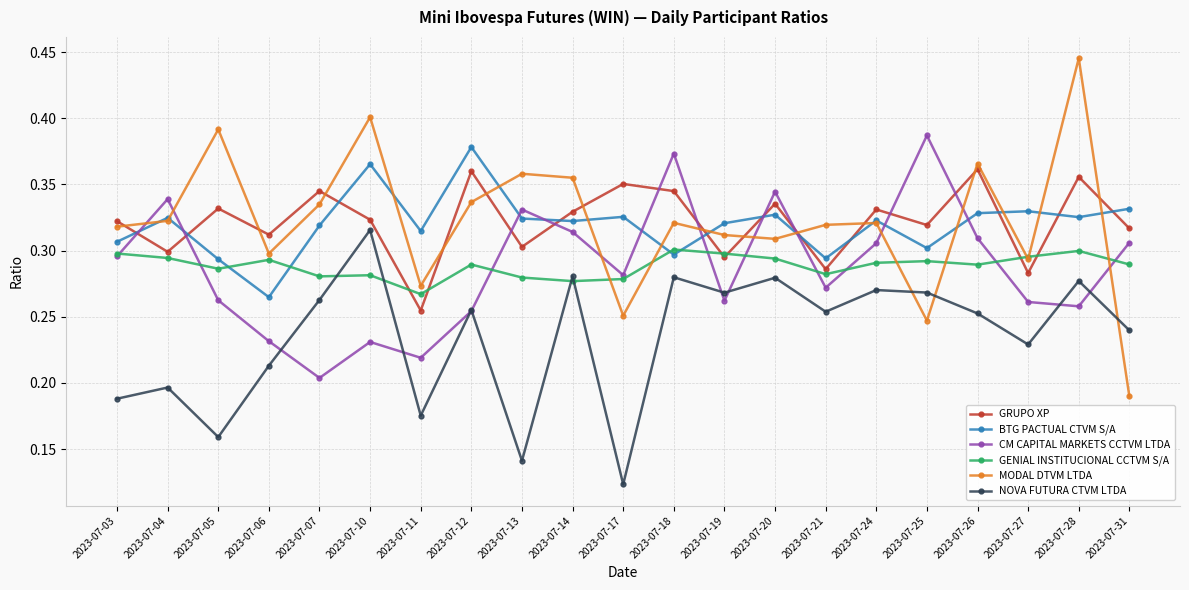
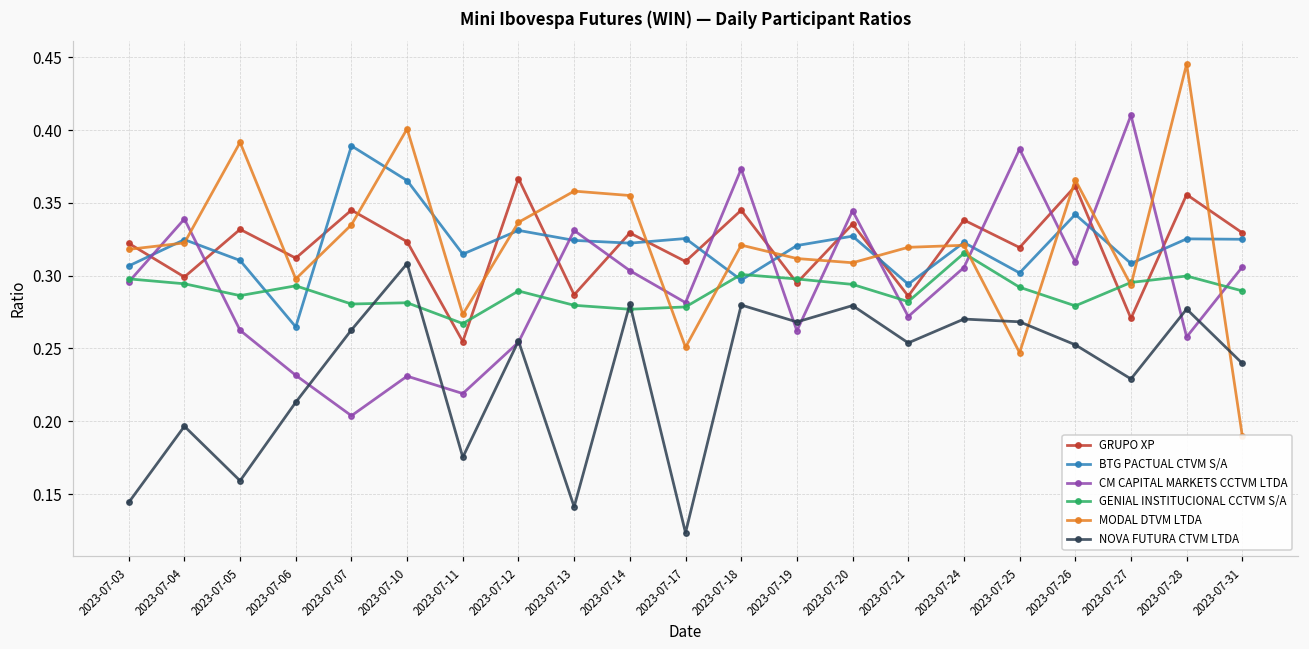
  {
    "GRUPO XP": {
      "2023-07-03": 0.322,
      "2023-07-04": 0.299,
      "2023-07-05": 0.332,
      "2023-07-06": 0.312,
      "2023-07-07": 0.345,
      "2023-07-10": 0.323,
      "2023-07-11": 0.255,
-     "2023-07-12": 0.360,
-     "2023-07-13": 0.303,
+     "2023-07-12": 0.367,
+     "2023-07-13": 0.287,
      "2023-07-14": 0.329,
-     "2023-07-17": 0.350,
+     "2023-07-17": 0.310,
      "2023-07-18": 0.345,
      "2023-07-19": 0.295,
      "2023-07-20": 0.335,
      "2023-07-21": 0.286,
-     "2023-07-24": 0.331,
+     "2023-07-24": 0.338,
      "2023-07-25": 0.319,
      "2023-07-26": 0.361,
-     "2023-07-27": 0.283,
+     "2023-07-27": 0.271,
      "2023-07-28": 0.356,
-     "2023-07-31": 0.317
+     "2023-07-31": 0.329
    },
    "BTG PACTUAL CTVM S/A": {
      "2023-07-03": 0.307,
      "2023-07-04": 0.325,
-     "2023-07-05": 0.293,
+     "2023-07-05": 0.310,
      "2023-07-06": 0.265,
-     "2023-07-07": 0.319,
+     "2023-07-07": 0.389,
      "2023-07-10": 0.365,
      "2023-07-11": 0.315,
-     "2023-07-12": 0.378,
+     "2023-07-12": 0.331,
      "2023-07-13": 0.324,
      "2023-07-14": 0.322,
      "2023-07-17": 0.325,
      "2023-07-18": 0.297,
      "2023-07-19": 0.321,
      "2023-07-20": 0.327,
      "2023-07-21": 0.294,
      "2023-07-25": 0.302,
-     "2023-07-26": 0.328,
-     "2023-07-27": 0.330,
+     "2023-07-26": 0.342,
+     "2023-07-27": 0.308,
      "2023-07-28": 0.325,
-     "2023-07-31": 0.332
+     "2023-07-31": 0.325
    },
    "CM CAPITAL MARKETS CCTVM LTDA": {
      "2023-07-03": 0.296,
      "2023-07-04": 0.339,
      "2023-07-05": 0.262,
      "2023-07-06": 0.232,
      "2023-07-07": 0.204,
      "2023-07-10": 0.231,
      "2023-07-11": 0.219,
      "2023-07-13": 0.331,
-     "2023-07-14": 0.314,
+     "2023-07-14": 0.303,
      "2023-07-17": 0.281,
      "2023-07-18": 0.373,
      "2023-07-19": 0.262,
      "2023-07-20": 0.345,
      "2023-07-21": 0.272,
      "2023-07-24": 0.306,
      "2023-07-25": 0.387,
      "2023-07-26": 0.309,
-     "2023-07-27": 0.261,
+     "2023-07-27": 0.410,
      "2023-07-28": 0.258,
      "2023-07-31": 0.306
    },
    "GENIAL INSTITUCIONAL CCTVM S/A": {
      "2023-07-03": 0.298,
      "2023-07-04": 0.294,
      "2023-07-05": 0.286,
      "2023-07-06": 0.293,
      "2023-07-07": 0.281,
      "2023-07-10": 0.281,
      "2023-07-11": 0.267,
      "2023-07-12": 0.289,
      "2023-07-13": 0.280,
      "2023-07-14": 0.277,
      "2023-07-17": 0.278,
      "2023-07-18": 0.301,
      "2023-07-19": 0.298,
      "2023-07-20": 0.294,
      "2023-07-21": 0.282,
-     "2023-07-24": 0.291,
+     "2023-07-24": 0.315,
      "2023-07-25": 0.292,
-     "2023-07-26": 0.289,
+     "2023-07-26": 0.279,
      "2023-07-28": 0.300,
      "2023-07-31": 0.290
    },
    "MODAL DTVM LTDA": {
      "2023-07-03": 0.318,
      "2023-07-04": 0.322,
      "2023-07-05": 0.392,
      "2023-07-06": 0.298,
      "2023-07-07": 0.335,
      "2023-07-10": 0.401,
      "2023-07-11": 0.273,
      "2023-07-12": 0.337,
      "2023-07-13": 0.358,
      "2023-07-14": 0.355,
      "2023-07-17": 0.251,
      "2023-07-18": 0.321,
      "2023-07-19": 0.312,
      "2023-07-20": 0.309,
      "2023-07-21": 0.319,
      "2023-07-25": 0.247,
      "2023-07-26": 0.366,
      "2023-07-28": 0.445,
      "2023-07-31": 0.190
    },
    "NOVA FUTURA CTVM LTDA": {
-     "2023-07-03": 0.188,
+     "2023-07-03": 0.144,
      "2023-07-04": 0.197,
      "2023-07-05": 0.159,
      "2023-07-06": 0.213,
      "2023-07-07": 0.263,
-     "2023-07-10": 0.316,
+     "2023-07-10": 0.308,
      "2023-07-11": 0.175,
      "2023-07-13": 0.141,
      "2023-07-14": 0.281,
      "2023-07-17": 0.123,
      "2023-07-18": 0.280,
      "2023-07-19": 0.268,
      "2023-07-20": 0.279,
      "2023-07-21": 0.254,
      "2023-07-24": 0.270,
      "2023-07-25": 0.268,
      "2023-07-26": 0.253,
      "2023-07-27": 0.229,
      "2023-07-28": 0.277,
      "2023-07-31": 0.240
    }
  }
